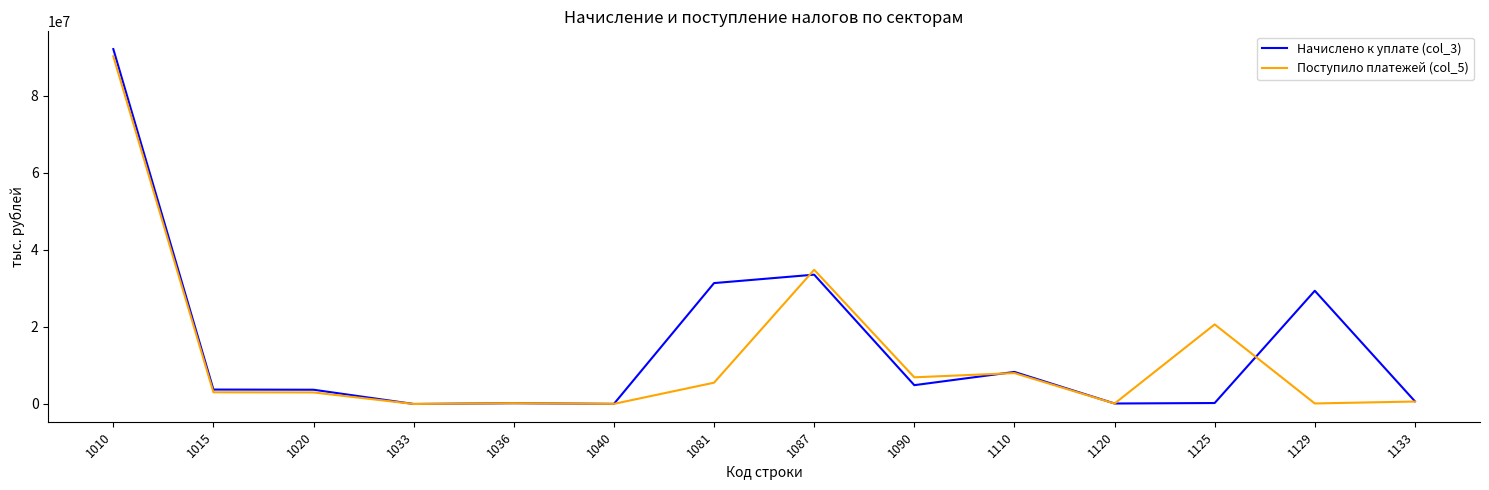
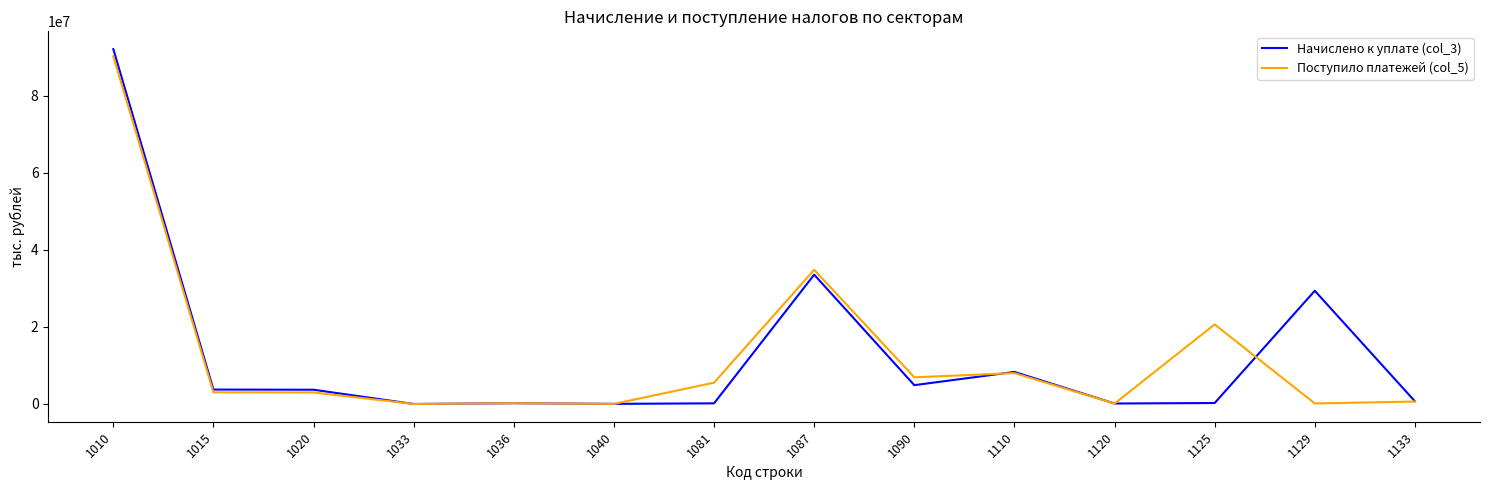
  {
    "Начислено к уплате (col_3)": {
      "1010": 92000000,
      "1015": 4000000,
      "1020": 4000000,
-     "1081": 31000000,
+     "1081": 0,
      "1087": 34000000,
      "1090": 5000000,
      "1125": 0,
      "1129": 29000000
    },
    "Поступило платежей (col_5)": {
      "1010": 90000000,
      "1015": 3000000,
      "1020": 3000000,
      "1081": 6000000,
      "1087": 35000000,
      "1090": 7000000,
      "1125": 21000000,
      "1129": 0
    }
  }
